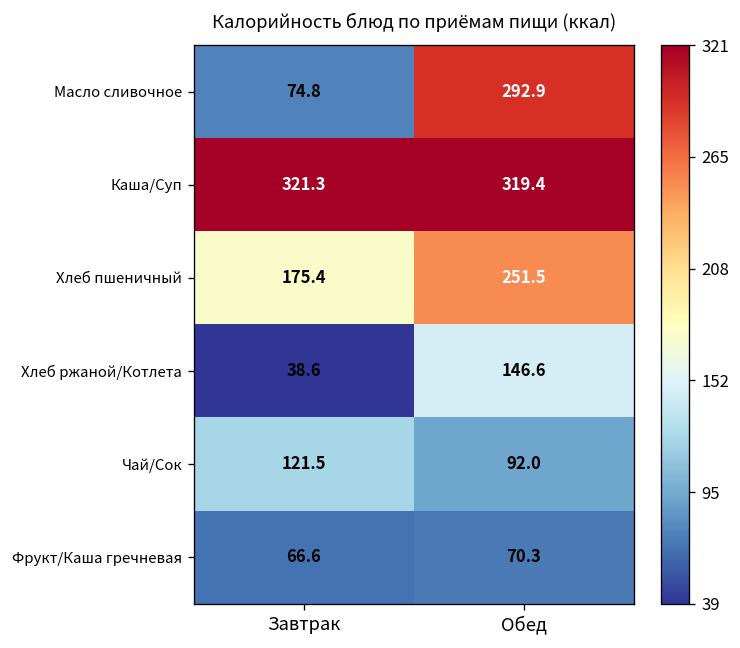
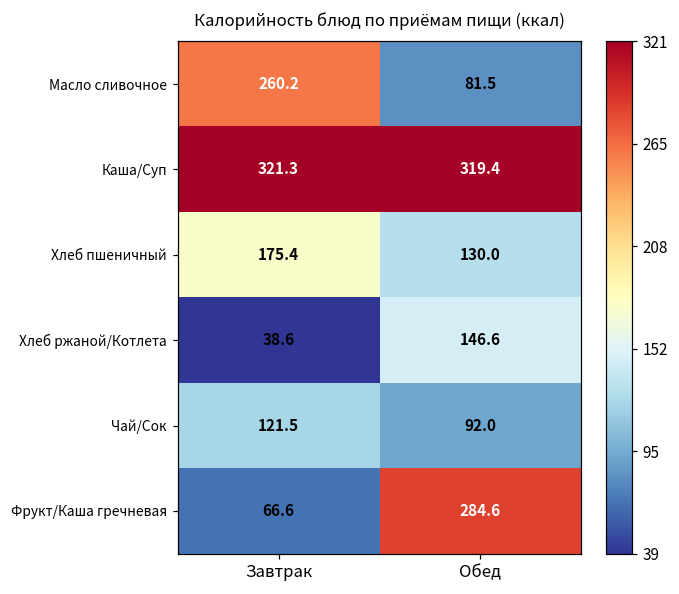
  {
    "Масло сливочное": {
-     "Завтрак": 74.8,
-     "Обед": 292.9
+     "Завтрак": 260.2,
+     "Обед": 81.5
    },
    "Каша/Суп": {
      "Завтрак": 321.3,
      "Обед": 319.4
    },
    "Хлеб пшеничный": {
      "Завтрак": 175.4,
-     "Обед": 251.5
+     "Обед": 130.0
    },
    "Хлеб ржаной/Котлета": {
      "Завтрак": 38.6,
      "Обед": 146.6
    },
    "Чай/Сок": {
      "Завтрак": 121.5,
      "Обед": 92.0
    },
    "Фрукт/Каша гречневая": {
      "Завтрак": 66.6,
-     "Обед": 70.3
+     "Обед": 284.6
    }
  }
